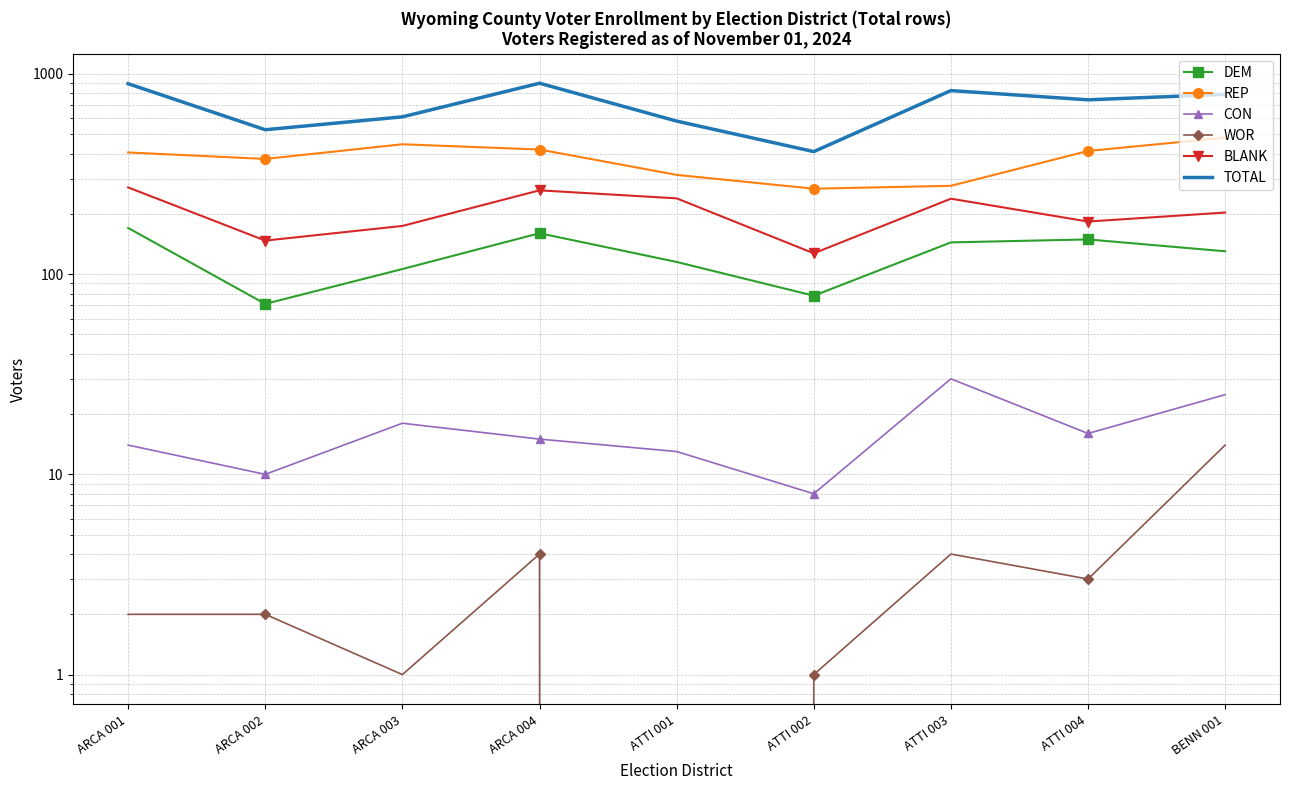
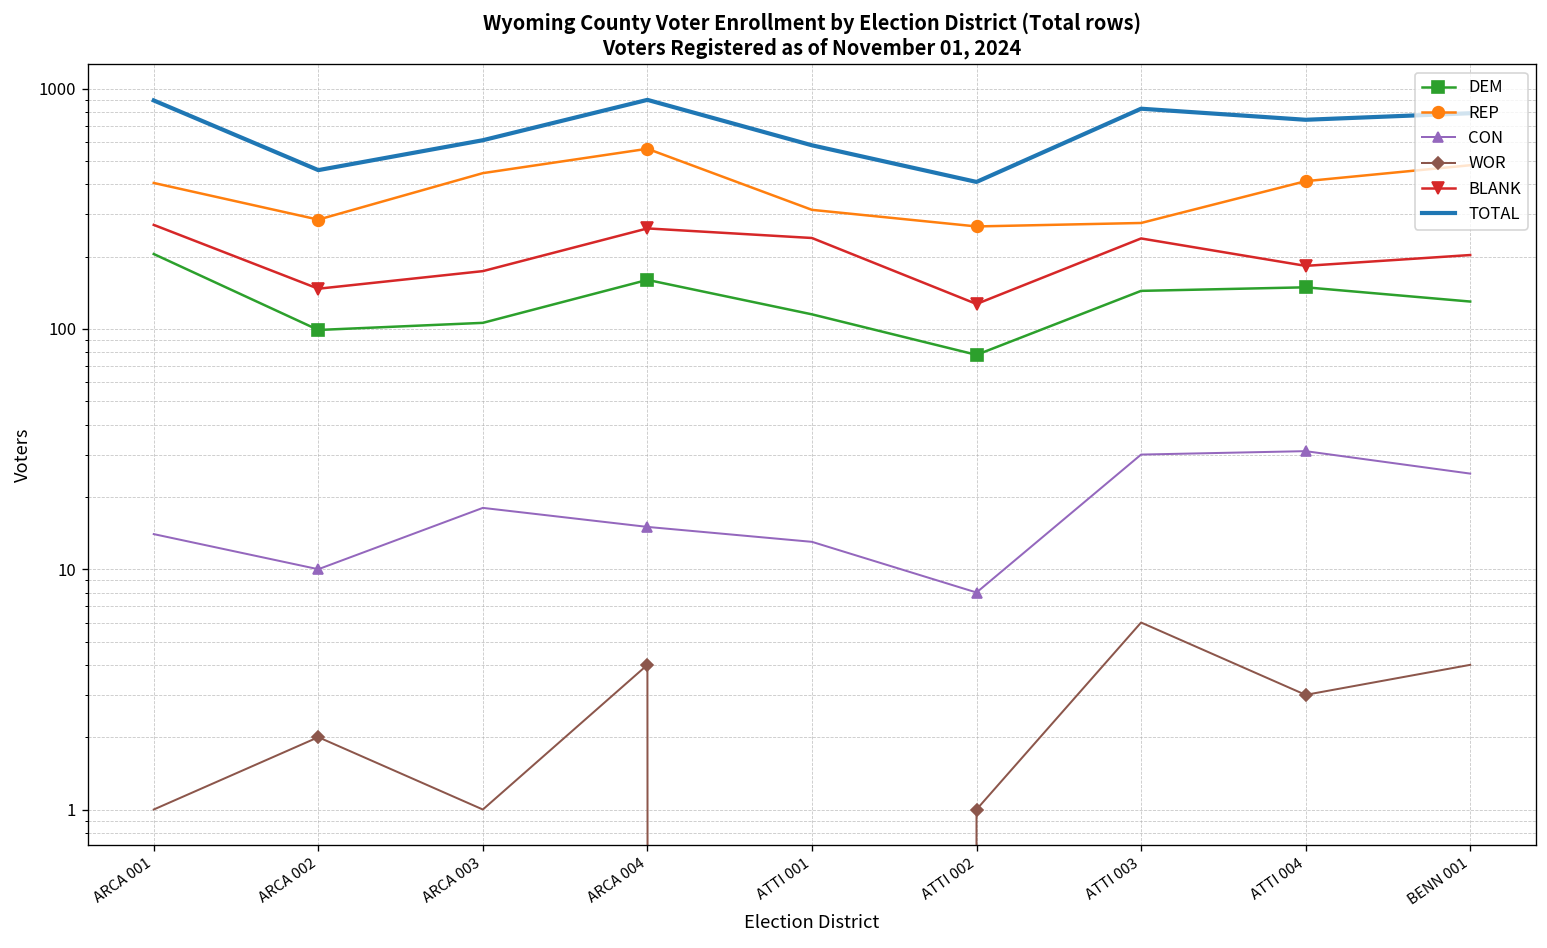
  {
    "DEM": {
-     "ARCA 001": 170,
-     "ARCA 002": 71,
+     "ARCA 001": 210,
+     "ARCA 002": 100,
      "ARCA 003": 110,
      "ARCA 004": 160,
      "ATTI 001": 120,
      "ATTI 002": 78,
      "ATTI 003": 140,
      "ATTI 004": 150,
      "BENN 001": 130
    },
    "REP": {
      "ARCA 001": 410,
-     "ARCA 002": 380,
+     "ARCA 002": 290,
      "ARCA 003": 450,
-     "ARCA 004": 420,
+     "ARCA 004": 560,
      "ATTI 001": 310,
      "ATTI 002": 270,
      "ATTI 003": 280,
      "ATTI 004": 410
    },
    "CON": {
      "ARCA 001": 14,
      "ARCA 002": 10,
      "ARCA 003": 18,
      "ARCA 004": 15,
      "ATTI 001": 13,
      "ATTI 002": 8,
      "ATTI 003": 30,
-     "ATTI 004": 16,
+     "ATTI 004": 31,
      "BENN 001": 25
    },
    "WOR": {
-     "ARCA 001": 2,
+     "ARCA 001": 1,
      "ARCA 002": 2,
      "ARCA 003": 1,
      "ARCA 004": 4,
      "ATTI 002": 1,
-     "ATTI 003": 4,
+     "ATTI 003": 6,
      "ATTI 004": 3,
-     "BENN 001": 14
+     "BENN 001": 4
    },
    "BLANK": {
      "ARCA 001": 270,
      "ARCA 002": 150,
      "ARCA 003": 170,
      "ARCA 004": 260,
      "ATTI 001": 240,
      "ATTI 002": 130,
      "ATTI 003": 240,
      "ATTI 004": 180,
      "BENN 001": 200
    },
    "TOTAL": {
      "ARCA 001": 900,
-     "ARCA 002": 530,
+     "ARCA 002": 460,
      "ARCA 003": 610,
      "ARCA 004": 900,
      "ATTI 001": 580,
      "ATTI 002": 410,
      "ATTI 003": 830,
      "ATTI 004": 740
    }
  }
